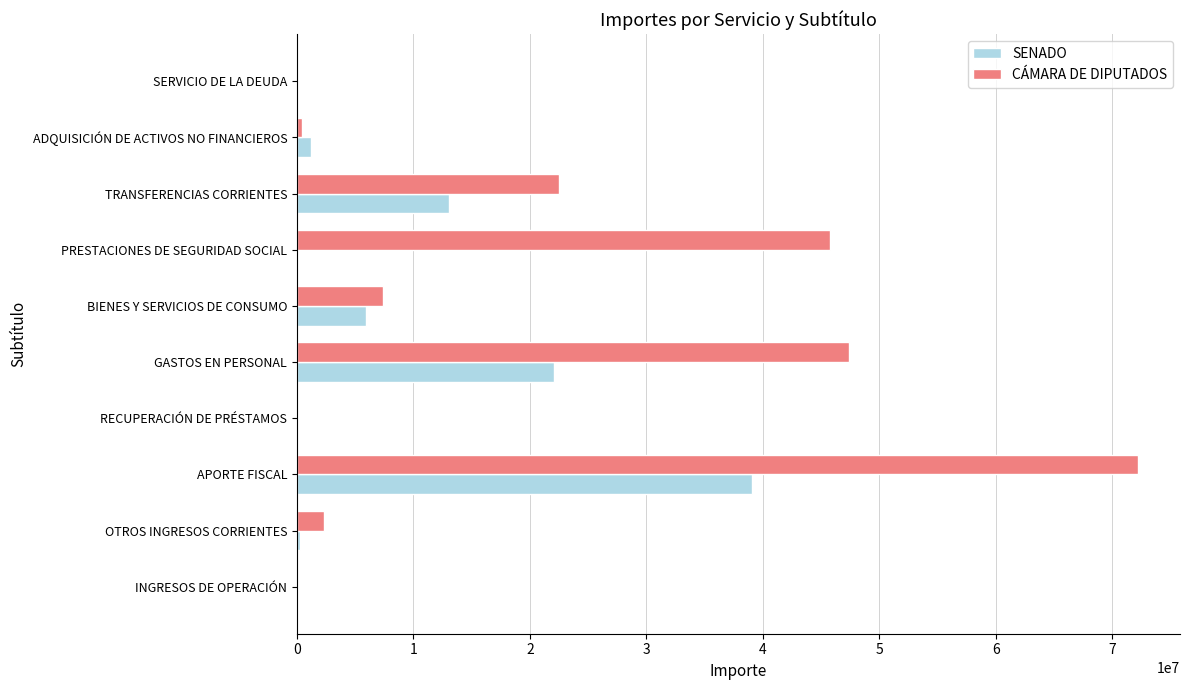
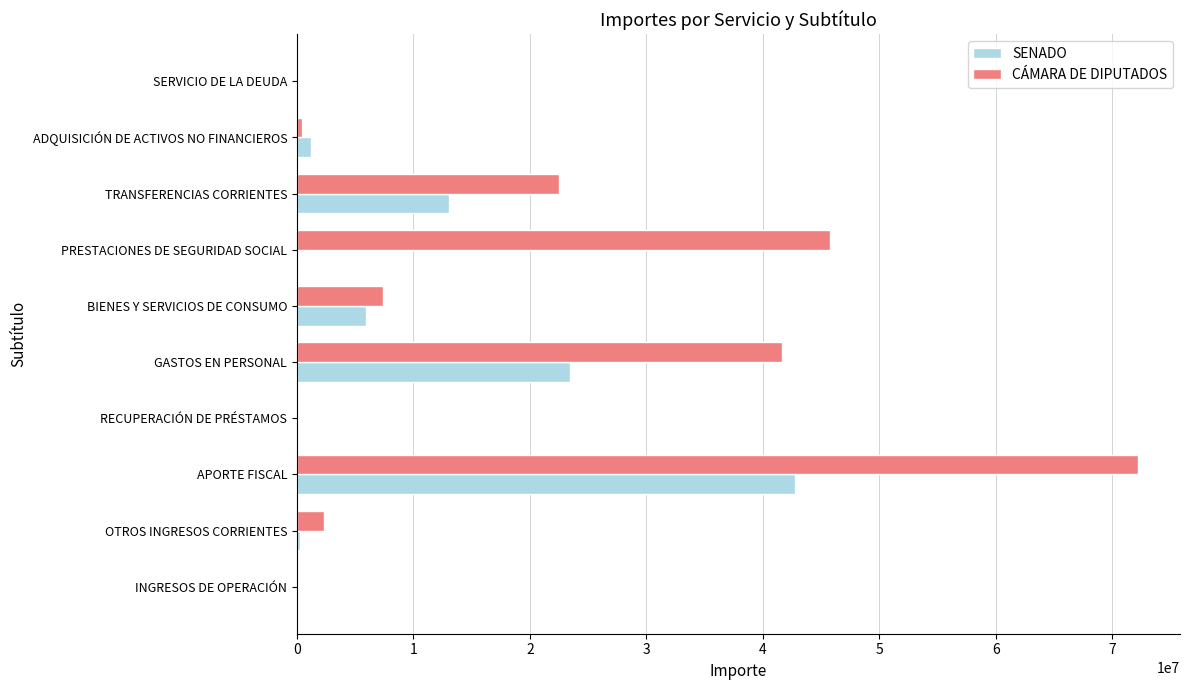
  {
    "SENADO": {
      "SERVICIO DE LA DEUDA": 0,
      "ADQUISICIÓN DE ACTIVOS NO FINANCIEROS": 1200000,
      "TRANSFERENCIAS CORRIENTES": 13100000,
      "BIENES Y SERVICIOS DE CONSUMO": 6000000,
-     "GASTOS EN PERSONAL": 22100000,
+     "GASTOS EN PERSONAL": 23400000,
      "RECUPERACIÓN DE PRÉSTAMOS": 0,
-     "APORTE FISCAL": 39100000,
+     "APORTE FISCAL": 42700000,
      "OTROS INGRESOS CORRIENTES": 300000,
      "INGRESOS DE OPERACIÓN": 0
    },
    "CÁMARA DE DIPUTADOS": {
      "SERVICIO DE LA DEUDA": 0,
      "ADQUISICIÓN DE ACTIVOS NO FINANCIEROS": 500000,
      "TRANSFERENCIAS CORRIENTES": 22500000,
      "PRESTACIONES DE SEGURIDAD SOCIAL": 45800000,
      "BIENES Y SERVICIOS DE CONSUMO": 7400000,
-     "GASTOS EN PERSONAL": 47400000,
+     "GASTOS EN PERSONAL": 41700000,
      "RECUPERACIÓN DE PRÉSTAMOS": 0,
      "APORTE FISCAL": 72200000,
      "OTROS INGRESOS CORRIENTES": 2300000,
      "INGRESOS DE OPERACIÓN": 0
    }
  }
